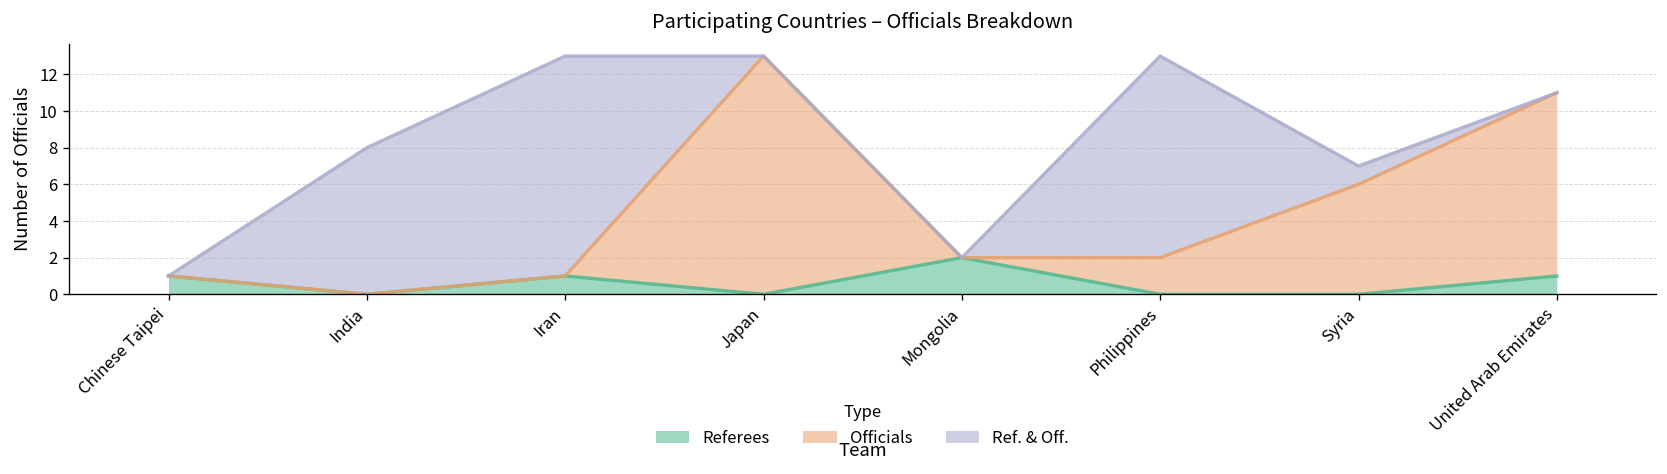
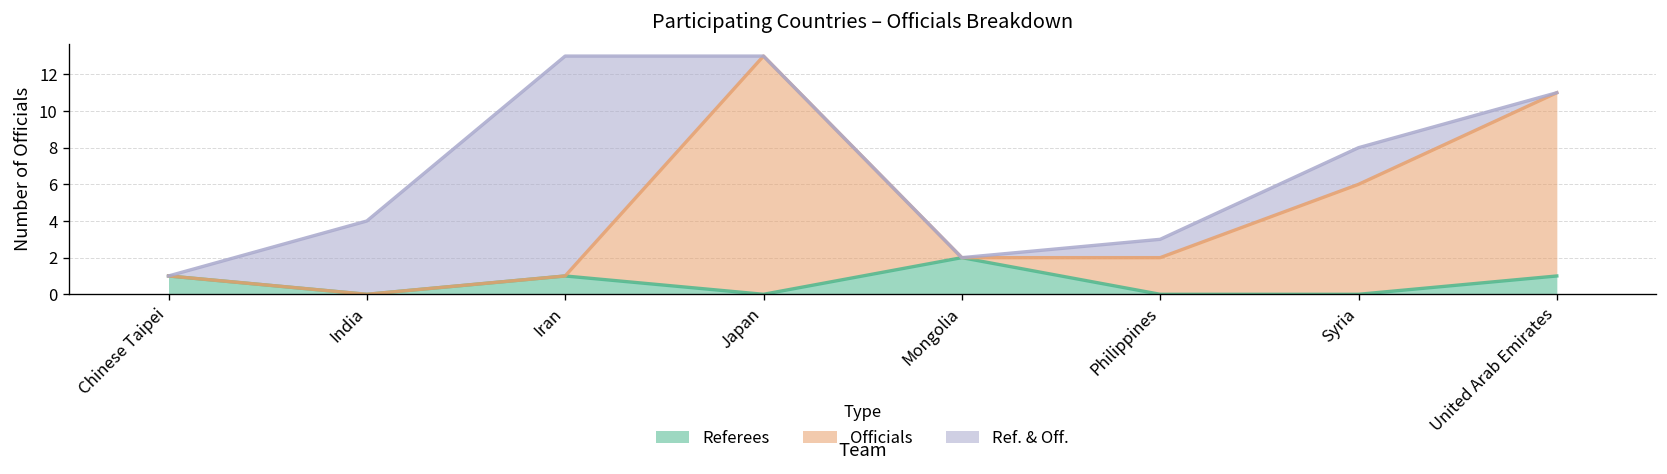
  {
    "Referees": {
      "Japan": 0,
      "Philippines": 0,
      "Syria": 0,
      "United Arab Emirates": 1
    },
    "Officials": {
      "Philippines": 2,
      "Syria": 6
    },
    "Ref. & Off.": {
-     "India": 8,
+     "India": 4,
      "Iran": 12,
-     "Philippines": 11,
-     "Syria": 1
+     "Philippines": 1,
+     "Syria": 2
    }
  }
